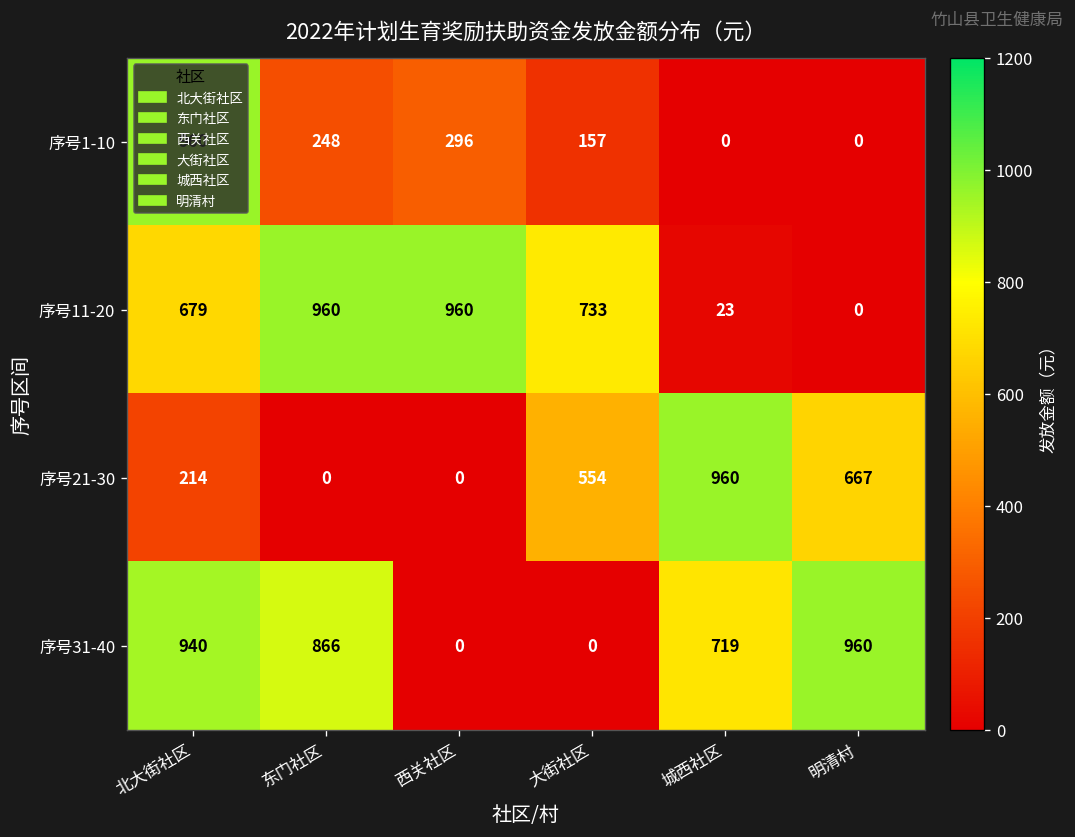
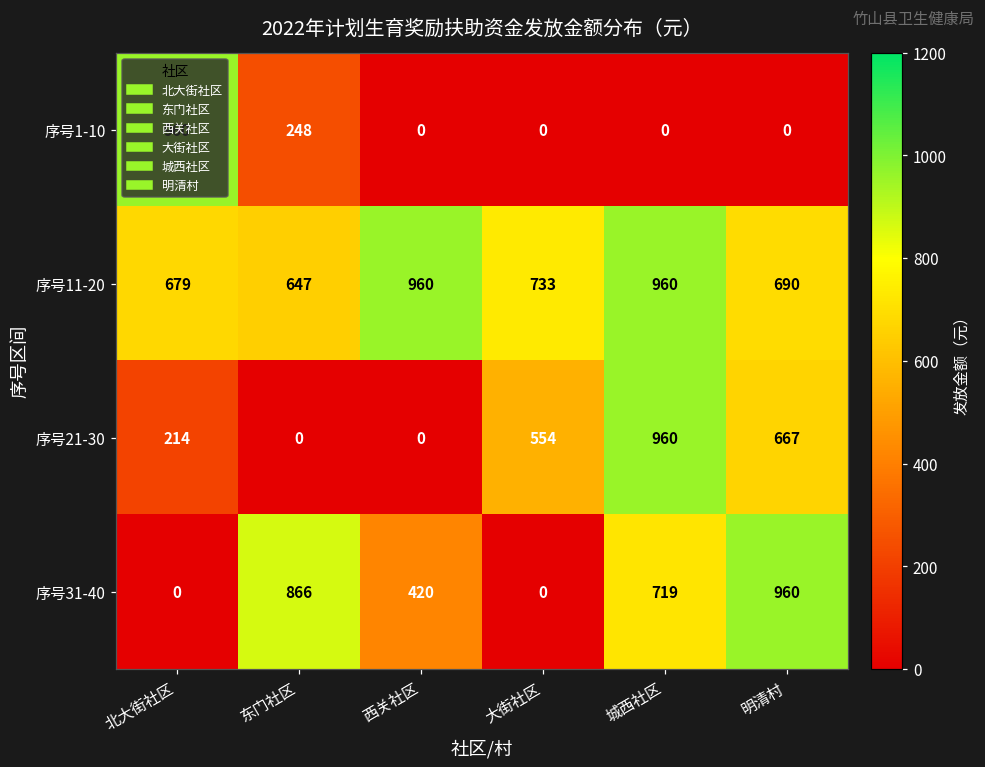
  {
    "序号1-10": {
      "东门社区": 248,
-     "西关社区": 296,
-     "大街社区": 157,
+     "西关社区": 0,
+     "大街社区": 0,
      "城西社区": 0,
      "明清村": 0
    },
    "序号11-20": {
      "北大街社区": 679,
-     "东门社区": 960,
+     "东门社区": 647,
      "西关社区": 960,
      "大街社区": 733,
-     "城西社区": 23,
-     "明清村": 0
+     "城西社区": 960,
+     "明清村": 690
    },
    "序号21-30": {
      "北大街社区": 214,
      "东门社区": 0,
      "西关社区": 0,
      "大街社区": 554,
      "城西社区": 960,
      "明清村": 667
    },
    "序号31-40": {
-     "北大街社区": 940,
+     "北大街社区": 0,
      "东门社区": 866,
-     "西关社区": 0,
+     "西关社区": 420,
      "大街社区": 0,
      "城西社区": 719,
      "明清村": 960
    }
  }
